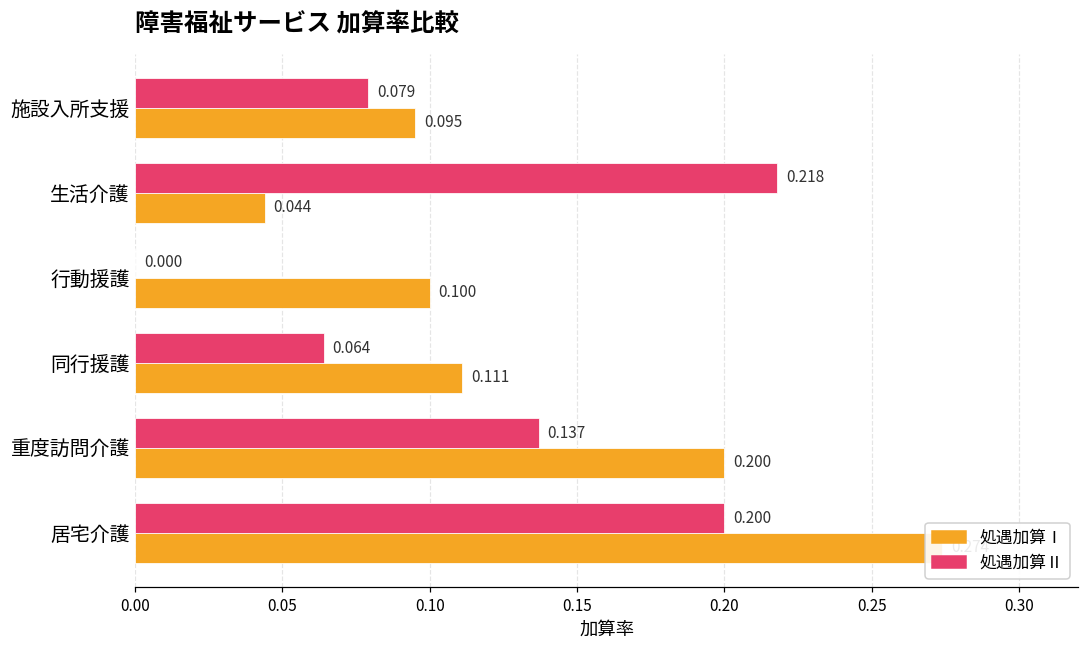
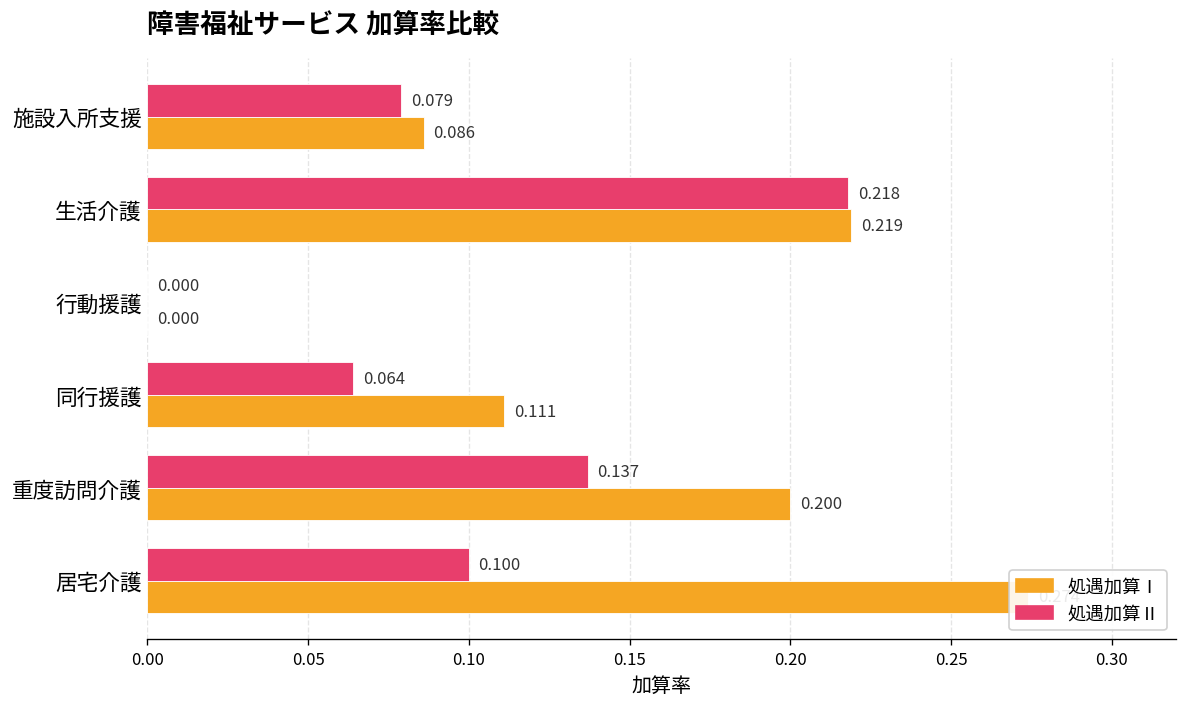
  {
    "処遇加算Ⅰ": {
-     "施設入所支援": 0.095,
-     "生活介護": 0.044,
-     "行動援護": 0.100,
+     "施設入所支援": 0.086,
+     "生活介護": 0.219,
+     "行動援護": 0.000,
      "同行援護": 0.111,
      "重度訪問介護": 0.200
    },
    "処遇加算Ⅱ": {
      "施設入所支援": 0.079,
      "生活介護": 0.218,
      "行動援護": 0.000,
      "同行援護": 0.064,
      "重度訪問介護": 0.137,
-     "居宅介護": 0.200
+     "居宅介護": 0.100
    }
  }
